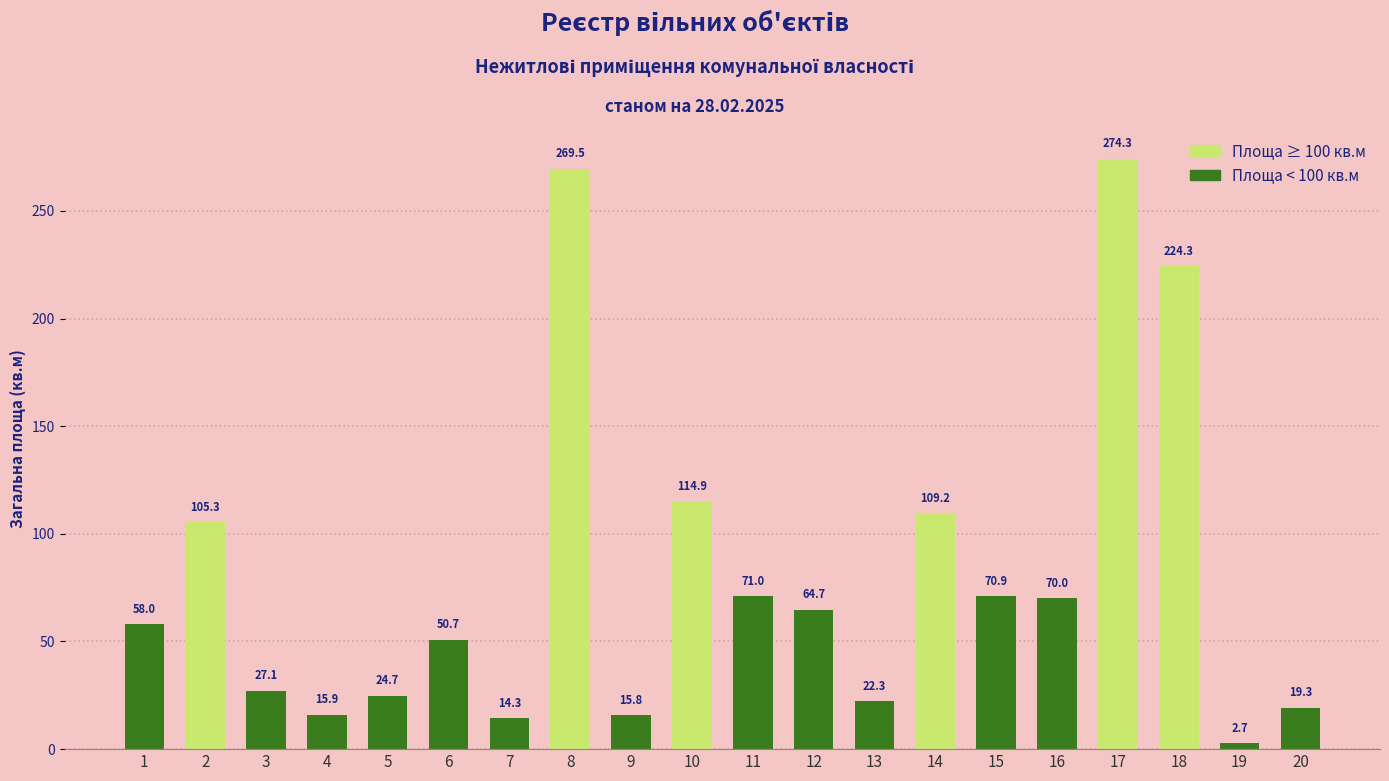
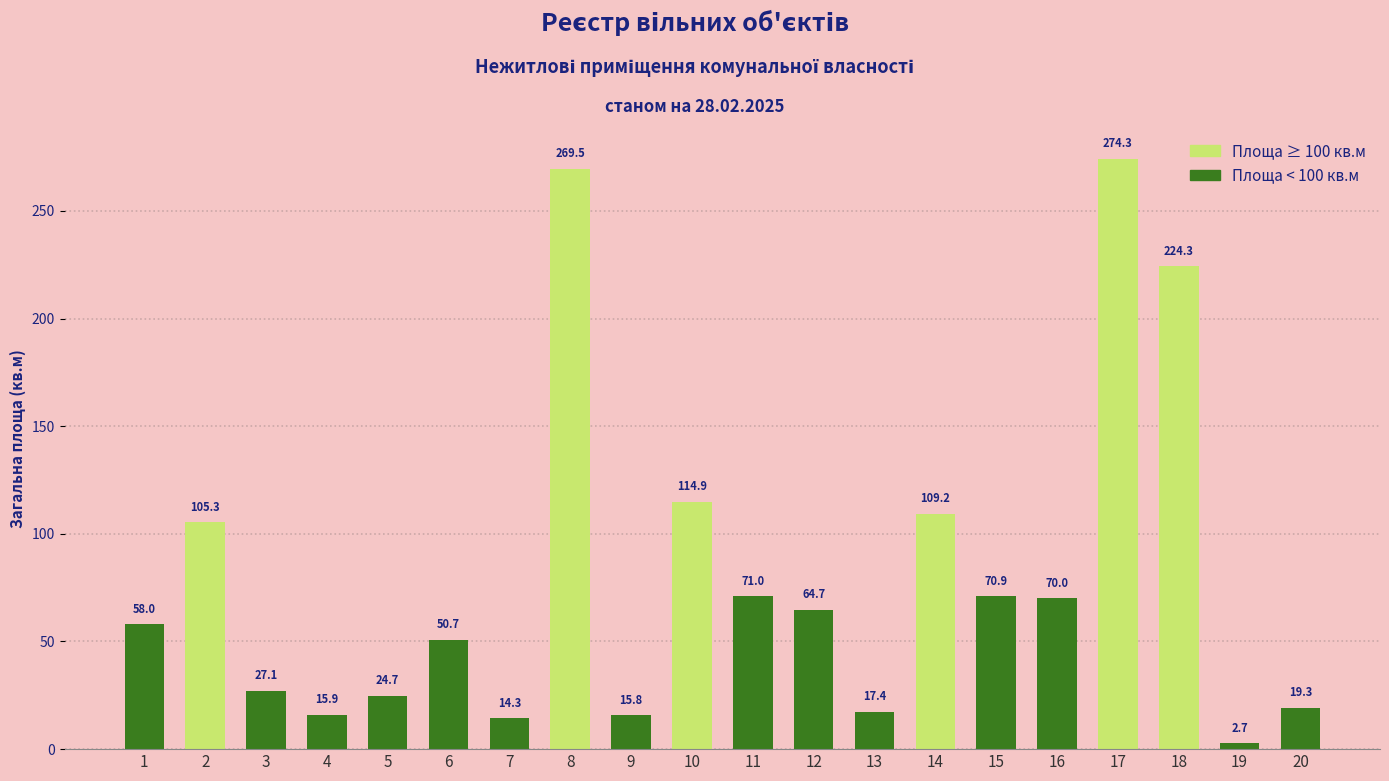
  {
    "1": 58.0,
    "2": 105.3,
    "3": 27.1,
    "4": 15.9,
    "5": 24.7,
    "6": 50.7,
    "7": 14.3,
    "8": 269.5,
    "9": 15.8,
    "10": 114.9,
    "11": 71.0,
    "12": 64.7,
-   "13": 22.3,
+   "13": 17.4,
    "14": 109.2,
    "15": 70.9,
    "16": 70.0,
    "17": 274.3,
    "18": 224.3,
    "19": 2.7,
    "20": 19.3
  }
